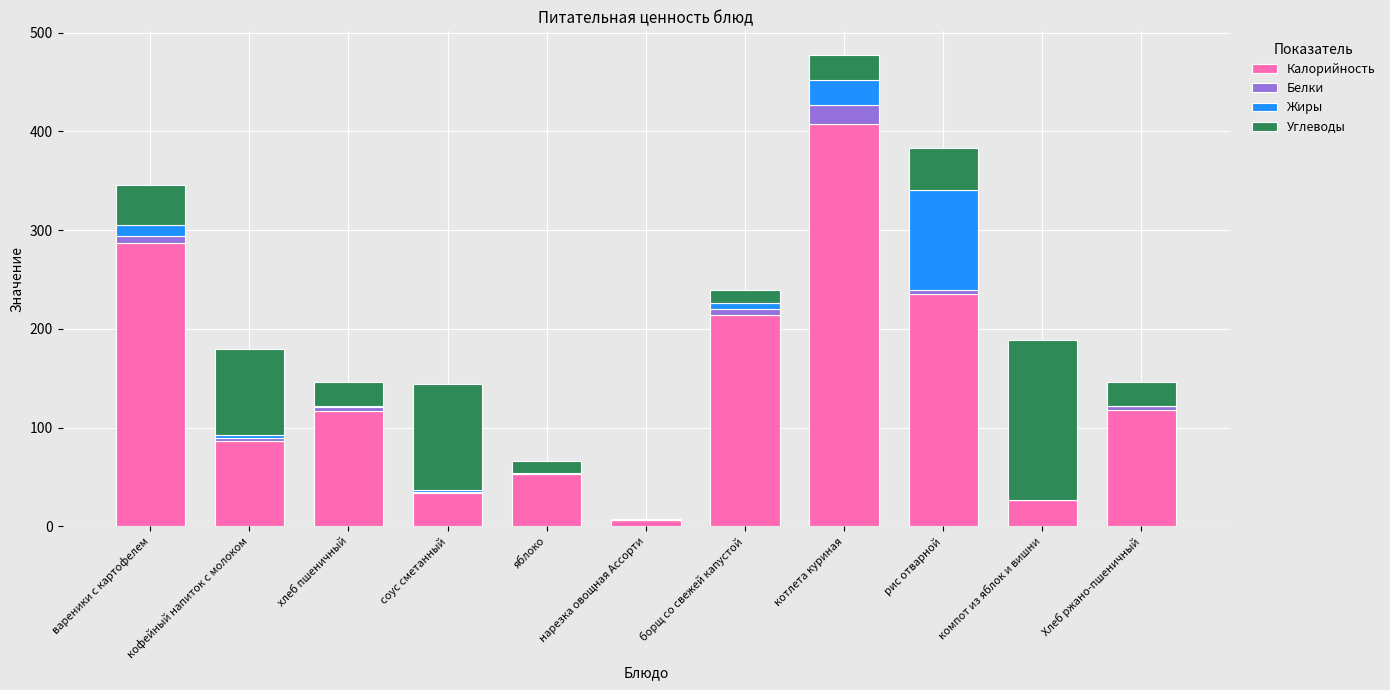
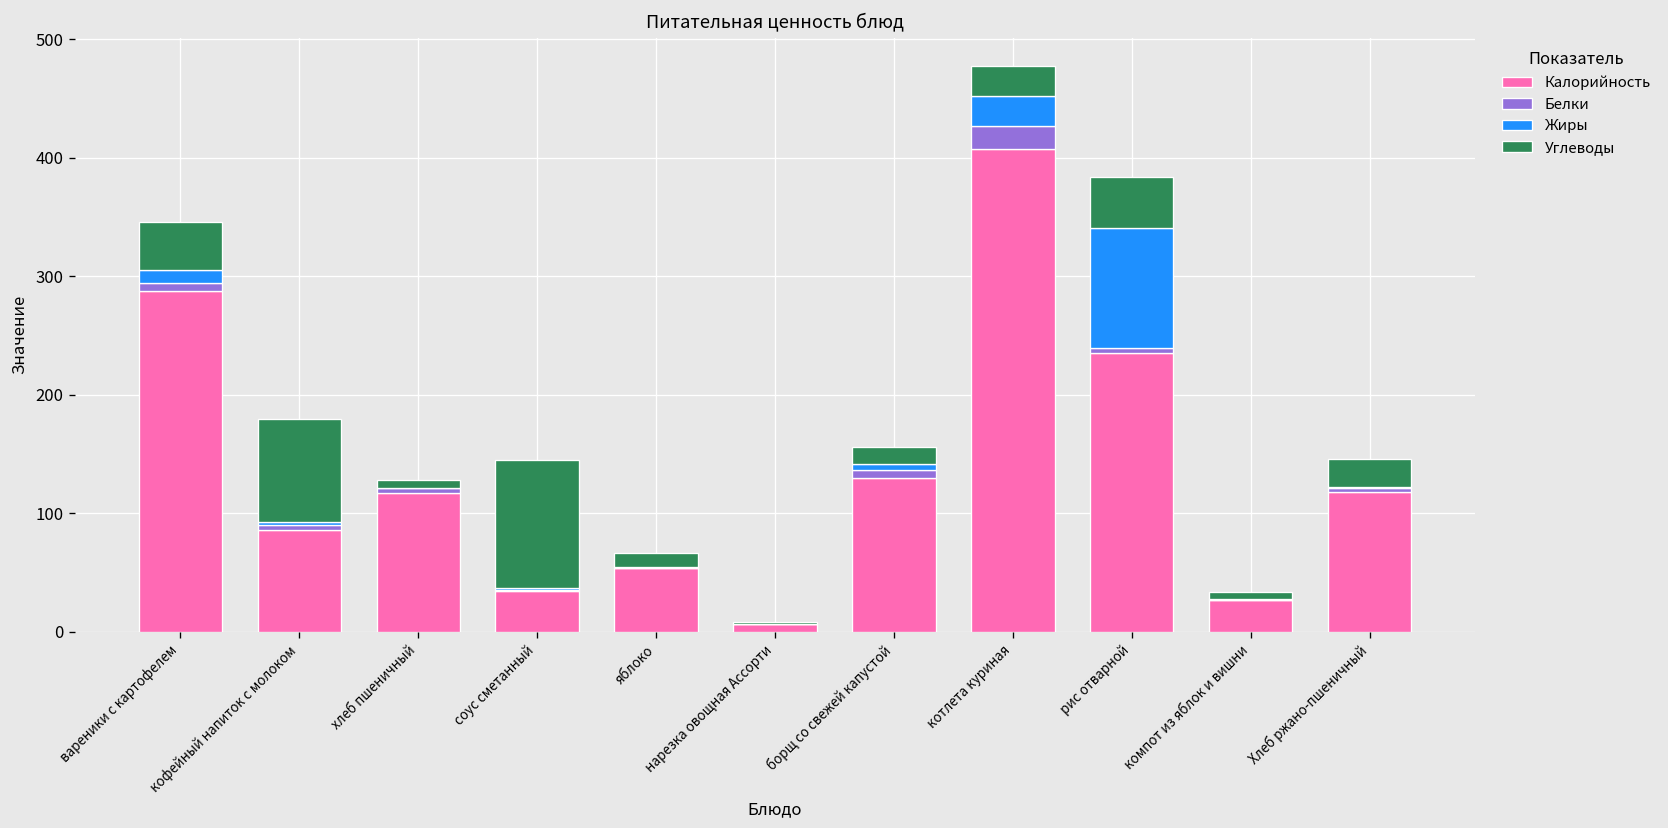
  {
    "Калорийность": {
      "вареники с картофелем": 290,
      "кофейный напиток с молоком": 90,
      "хлеб пшеничный": 120,
      "соус сметанный": 30,
      "яблоко": 50,
      "нарезка овощная Ассорти": 10,
-     "борщ со свежей капустой": 210,
+     "борщ со свежей капустой": 130,
      "котлета куриная": 410,
      "рис отварной": 240,
      "компот из яблок и вишни": 30,
      "Хлеб ржано-пшеничный": 120
    },
    "Белки": {
      "вареники с картофелем": 10,
      "кофейный напиток с молоком": 0,
      "хлеб пшеничный": 0,
      "борщ со свежей капустой": 10,
      "котлета куриная": 20,
      "рис отварной": 0,
      "Хлеб ржано-пшеничный": 0
    },
    "Жиры": {
      "вареники с картофелем": 10,
      "кофейный напиток с молоком": 0,
      "нарезка овощная Ассорти": 0,
      "борщ со свежей капустой": 10,
      "котлета куриная": 30,
      "рис отварной": 100
    },
    "Углеводы": {
      "вареники с картофелем": 40,
      "кофейный напиток с молоком": 90,
-     "хлеб пшеничный": 20,
+     "хлеб пшеничный": 10,
      "соус сметанный": 110,
      "яблоко": 10,
      "борщ со свежей капустой": 10,
      "котлета куриная": 30,
      "рис отварной": 40,
-     "компот из яблок и вишни": 160,
+     "компот из яблок и вишни": 10,
      "Хлеб ржано-пшеничный": 20
    }
  }
